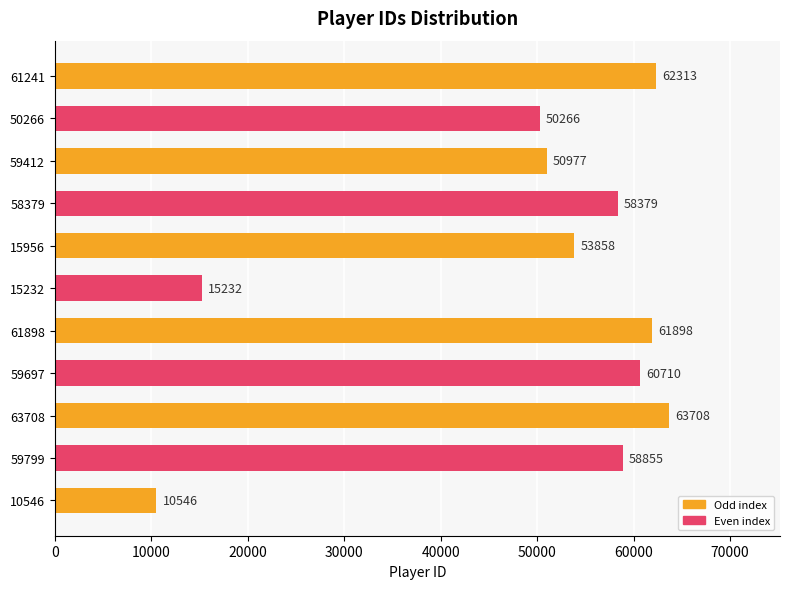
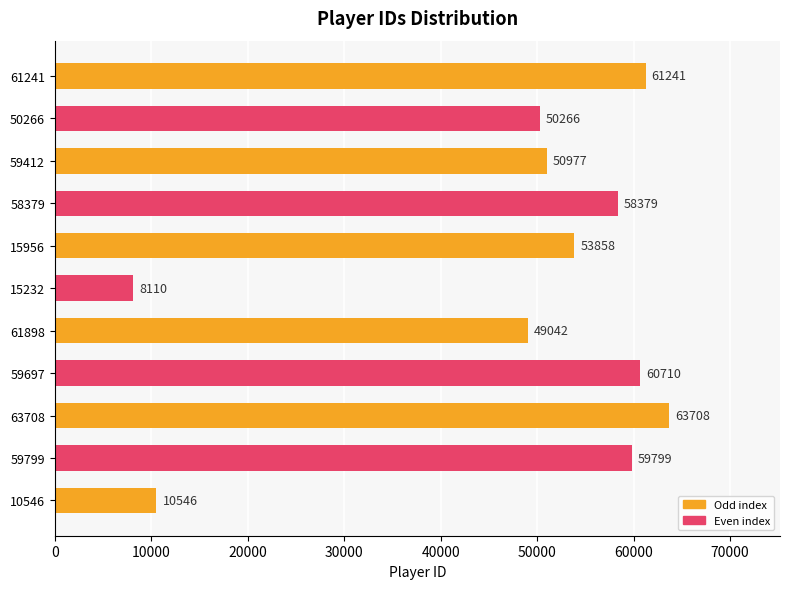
  {
-   "61241": 62313,
+   "61241": 61241,
    "50266": 50266,
    "59412": 50977,
    "58379": 58379,
    "15956": 53858,
-   "15232": 15232,
-   "61898": 61898,
+   "15232": 8110,
+   "61898": 49042,
    "59697": 60710,
    "63708": 63708,
-   "59799": 58855,
+   "59799": 59799,
    "10546": 10546
  }
